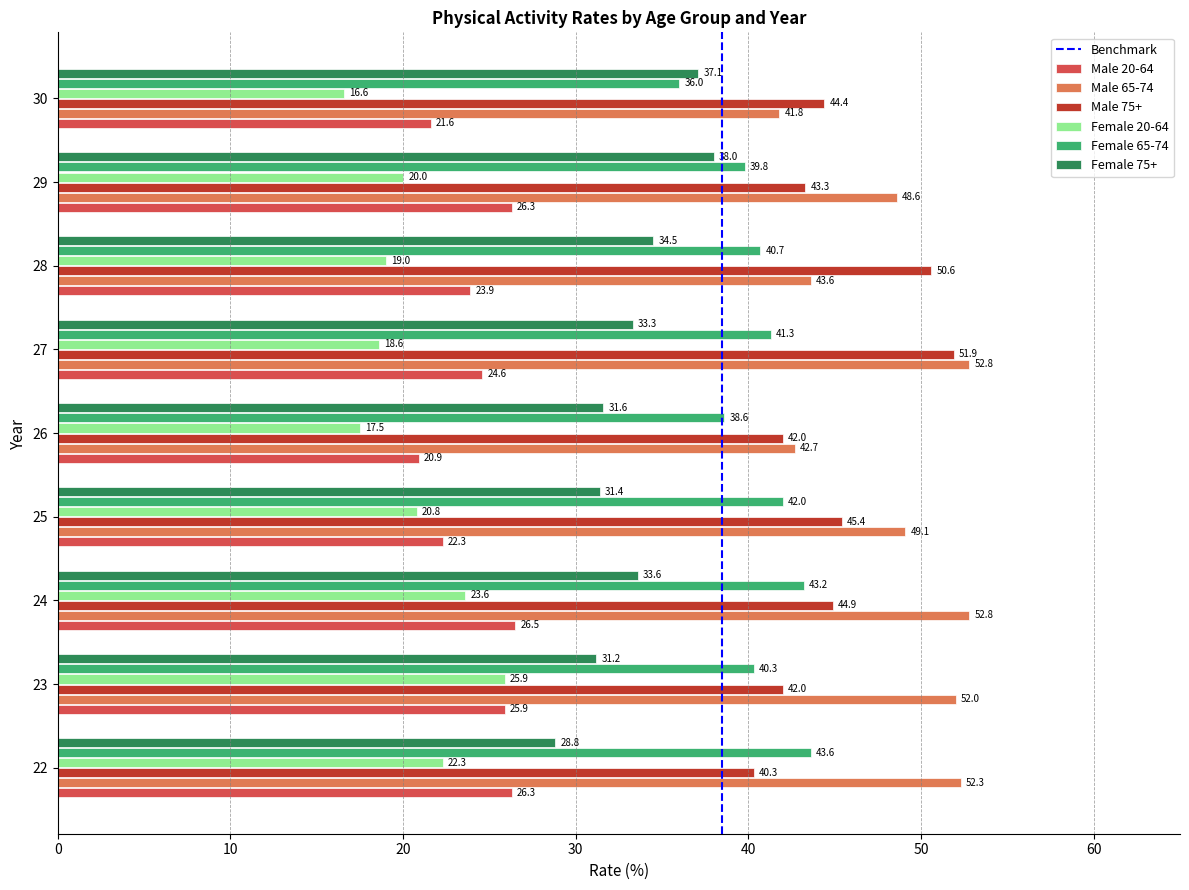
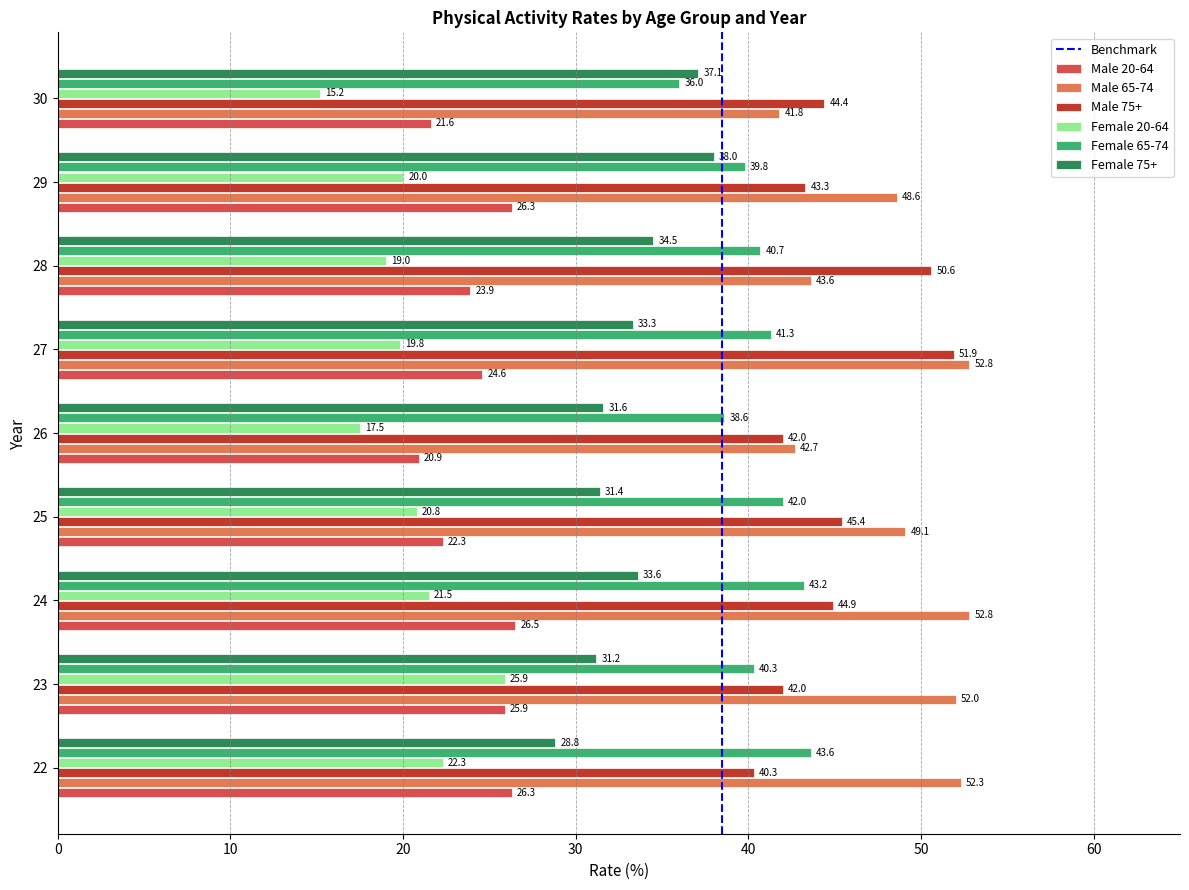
  {
    "Female 20-64": {
-     "30": 16.6,
+     "30": 15.2,
      "29": 20.0,
      "28": 19.0,
-     "27": 18.6,
+     "27": 19.8,
      "26": 17.5,
      "25": 20.8,
-     "24": 23.6,
+     "24": 21.5,
      "23": 25.9,
      "22": 22.3
    }
  }
